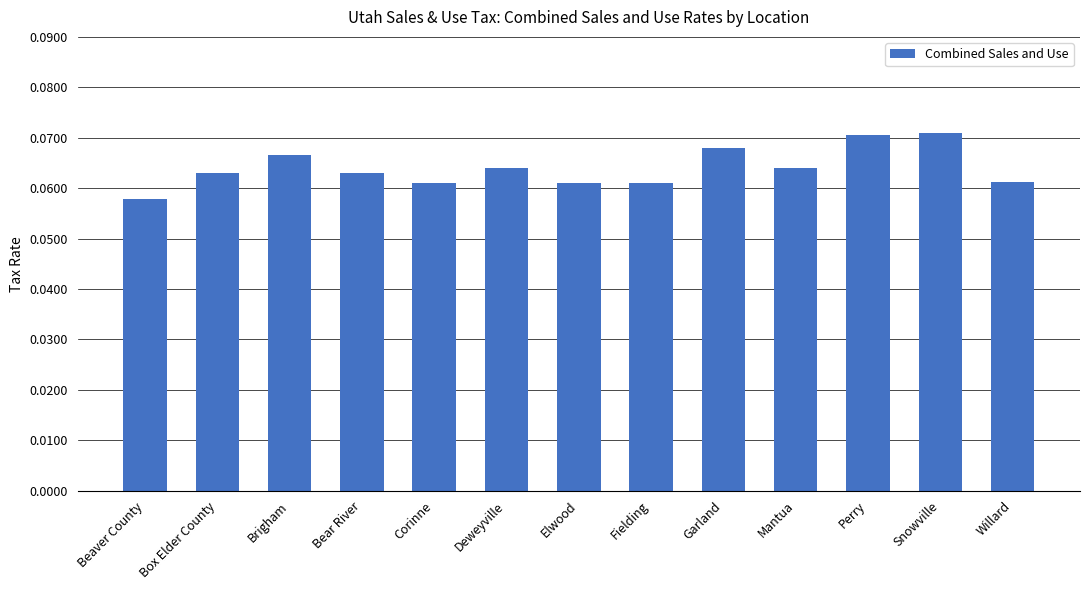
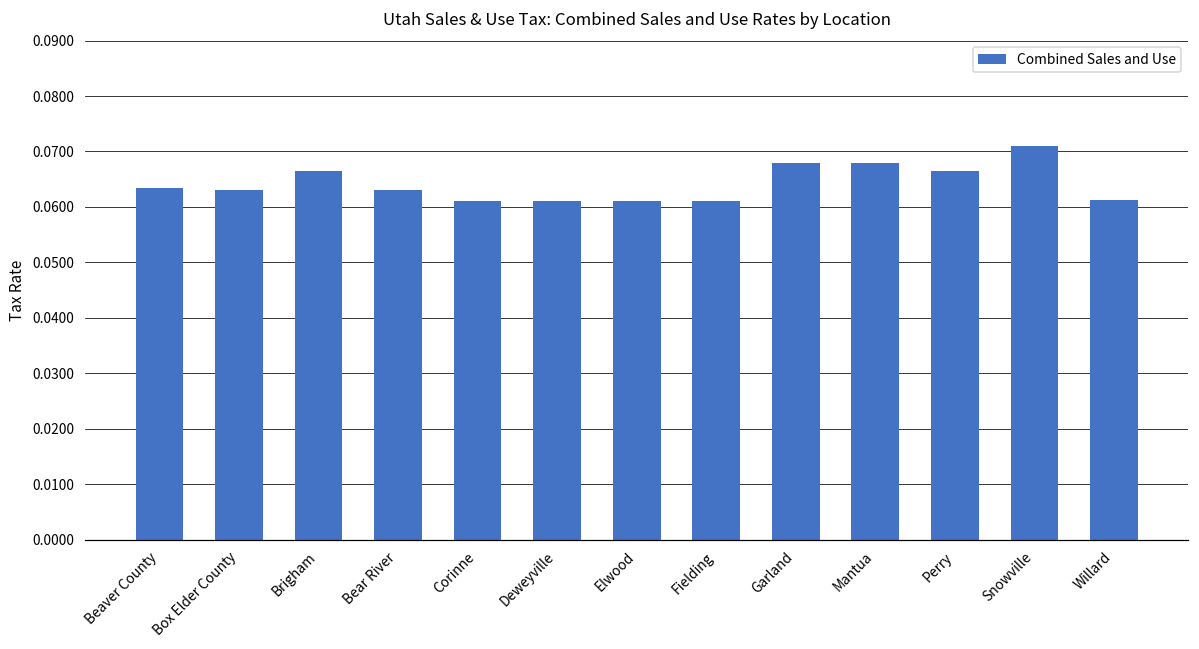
  {
-   "Beaver County": 0.058,
+   "Beaver County": 0.064,
    "Box Elder County": 0.063,
    "Brigham": 0.067,
    "Bear River": 0.063,
    "Corinne": 0.061,
-   "Deweyville": 0.064,
+   "Deweyville": 0.061,
    "Elwood": 0.061,
    "Fielding": 0.061,
    "Garland": 0.068,
-   "Mantua": 0.064,
-   "Perry": 0.071,
+   "Mantua": 0.068,
+   "Perry": 0.067,
    "Snowville": 0.071,
    "Willard": 0.061
  }
